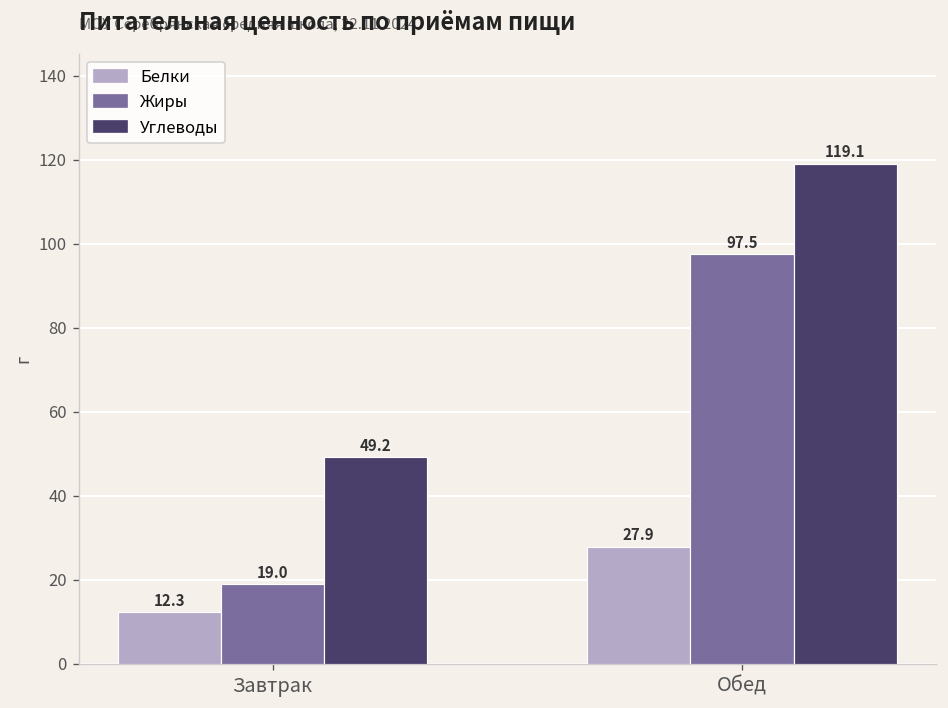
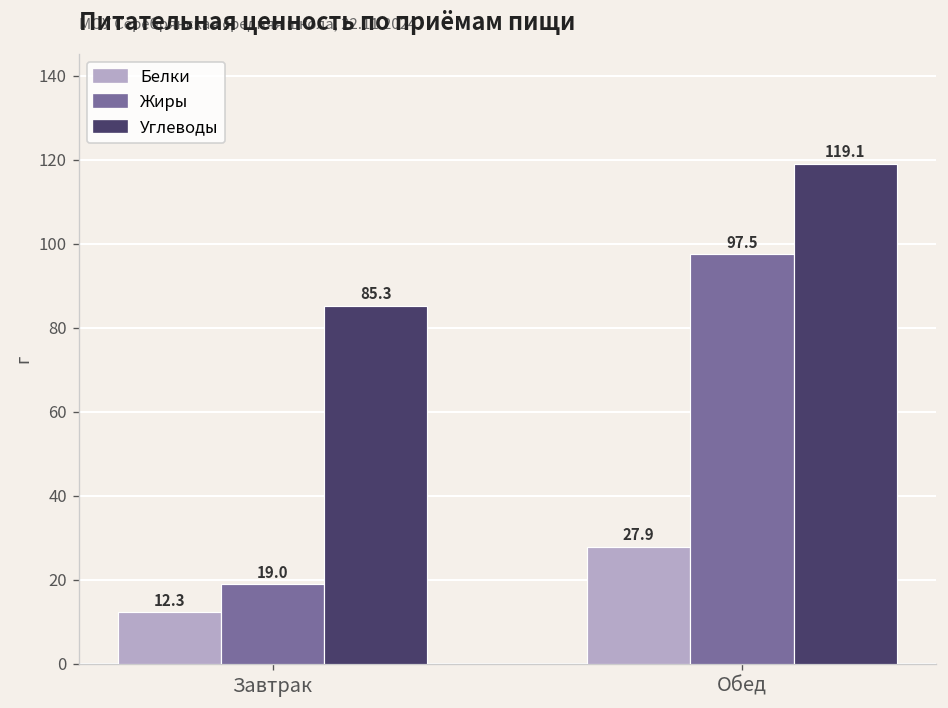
  {
    "Белки": {
      "Завтрак": 12.3,
      "Обед": 27.9
    },
    "Жиры": {
      "Завтрак": 19.0,
      "Обед": 97.5
    },
    "Углеводы": {
-     "Завтрак": 49.2,
+     "Завтрак": 85.3,
      "Обед": 119.1
    }
  }
